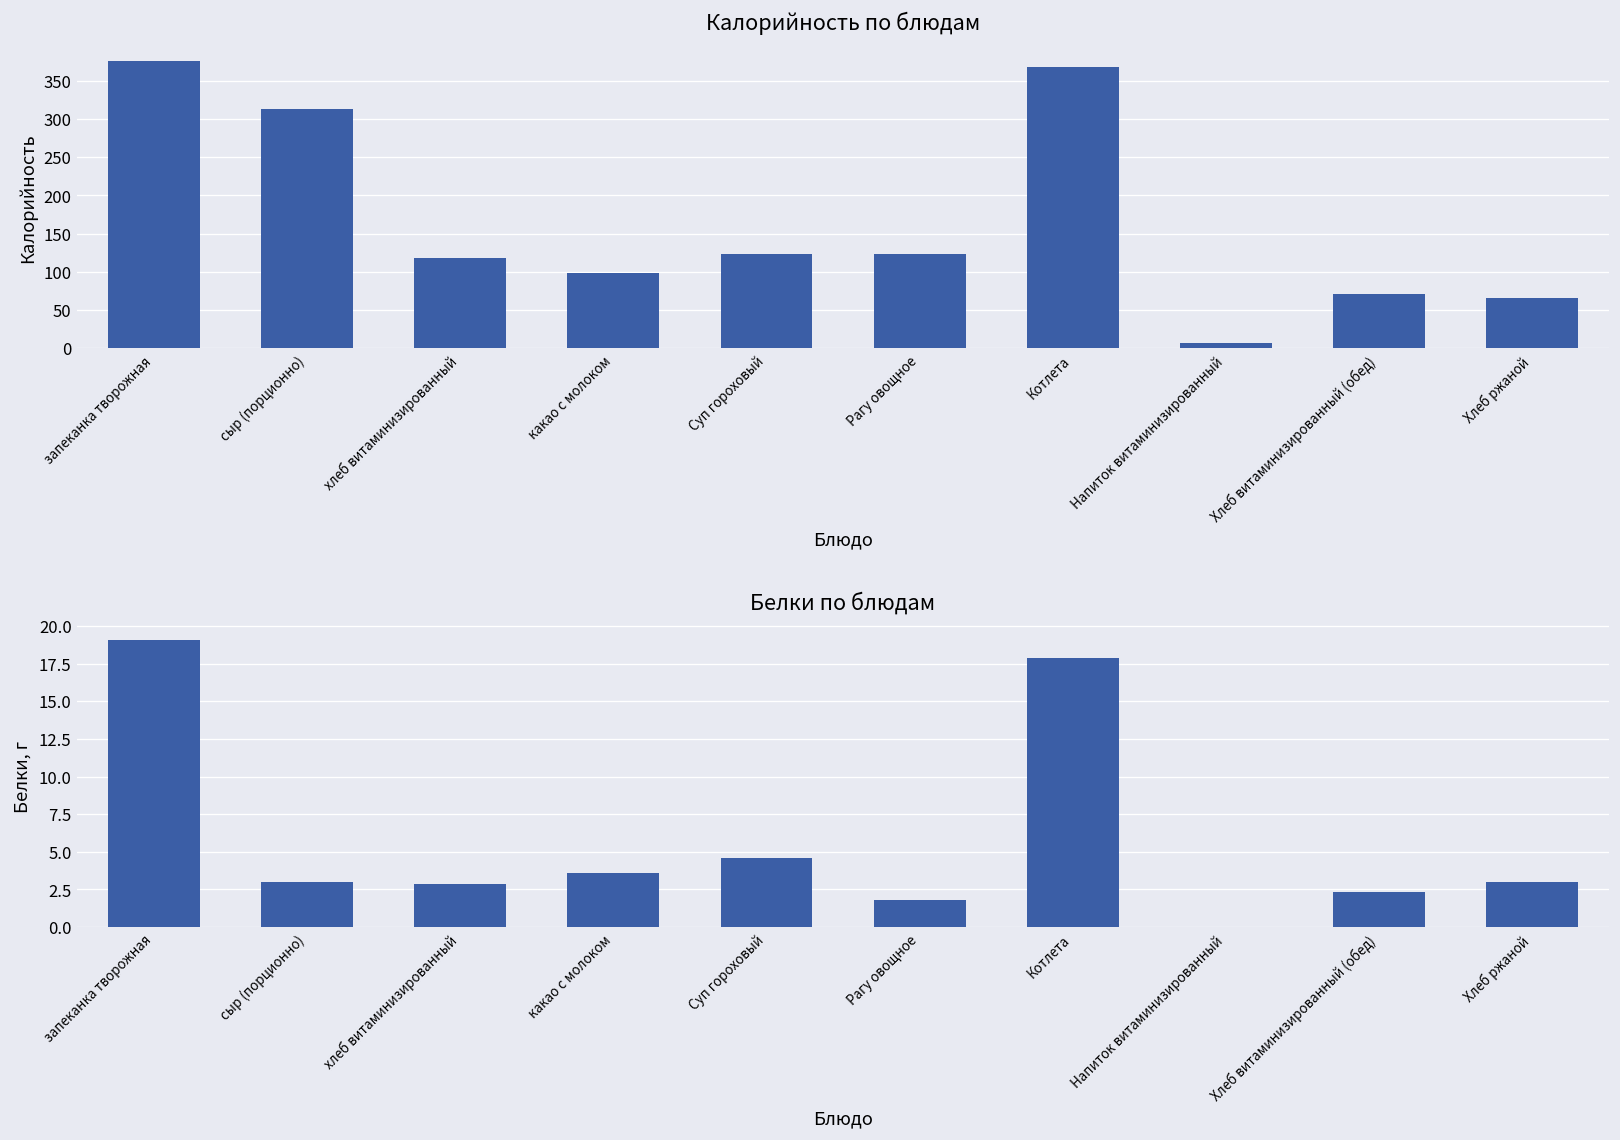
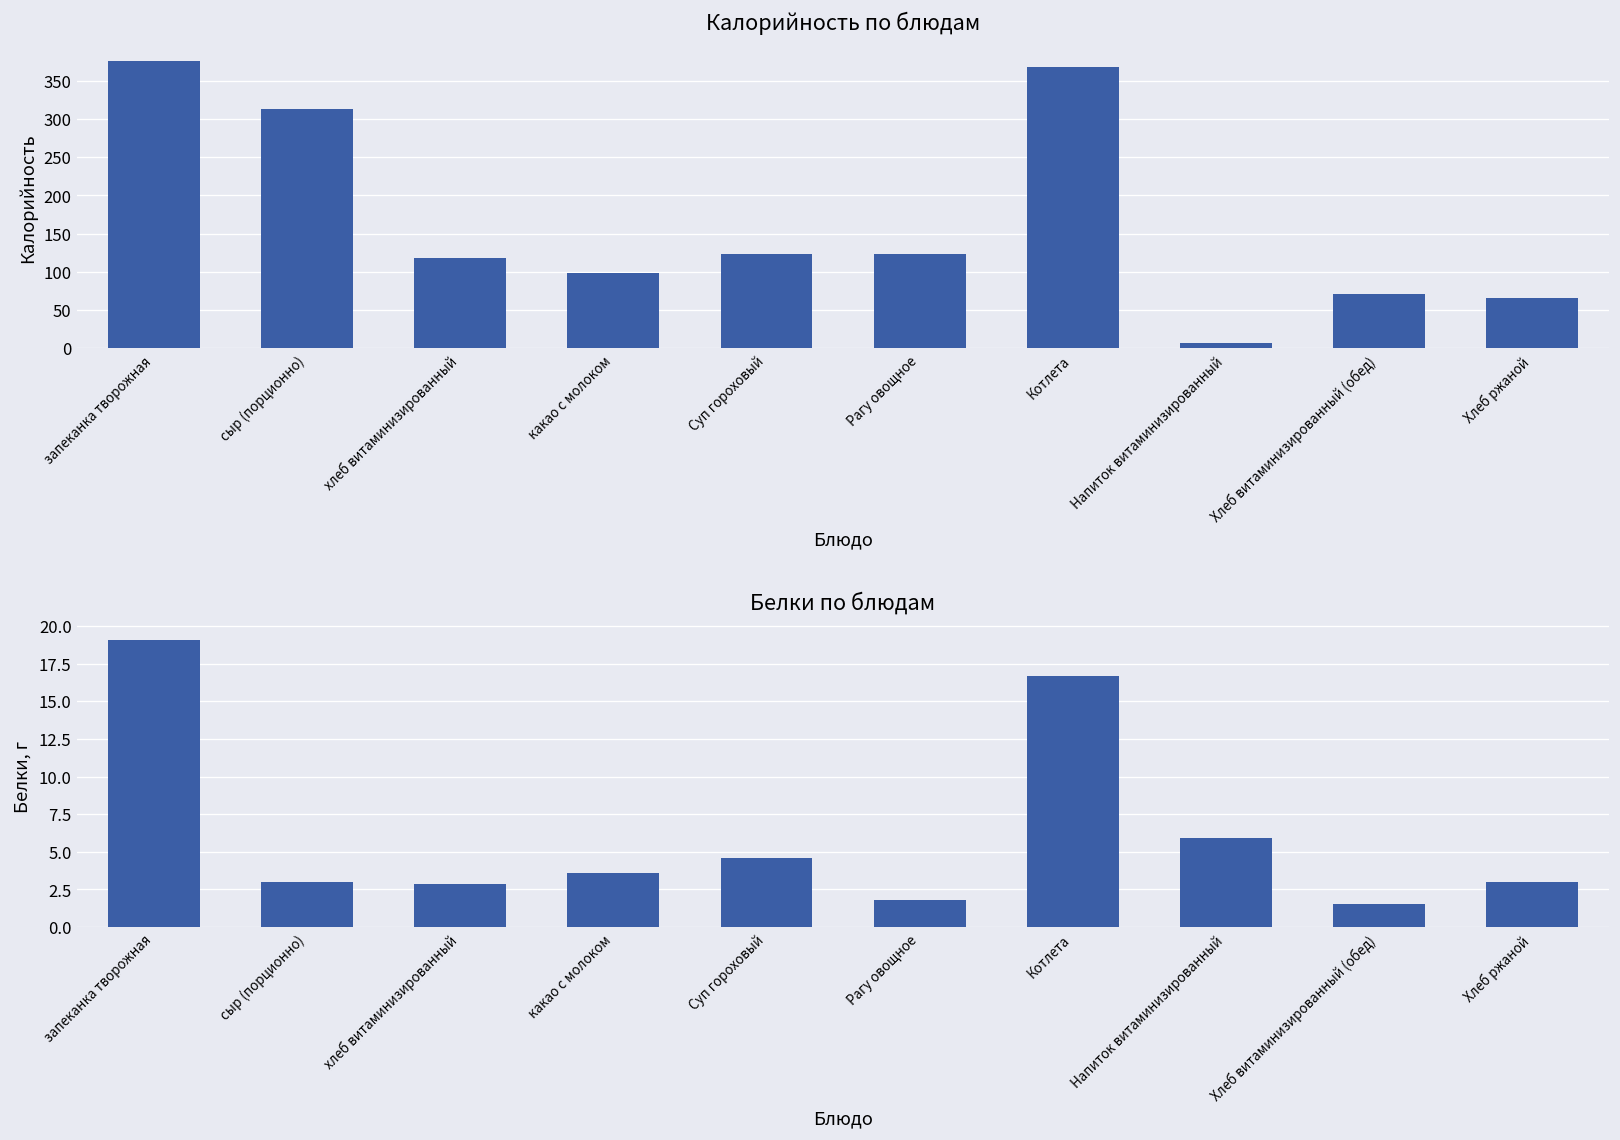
  {
    "Калорийность по блюдам": {
      "запеканка творожная": 380,
      "сыр (порционно)": 310,
      "хлеб витаминизированный": 120,
      "какао с молоком": 100,
      "Суп гороховый": 120,
      "Рагу овощное": 120,
      "Котлета": 370,
      "Напиток витаминизированный": 10,
      "Хлеб витаминизированный (обед)": 70,
      "Хлеб ржаной": 70
    },
    "Белки по блюдам": {
      "запеканка творожная": 19.1,
      "сыр (порционно)": 3.0,
      "хлеб витаминизированный": 2.8,
      "какао с молоком": 3.6,
      "Суп гороховый": 4.6,
      "Рагу овощное": 1.8,
-     "Котлета": 17.9,
-     "Напиток витаминизированный": 0.0,
-     "Хлеб витаминизированный (обед)": 2.3,
+     "Котлета": 16.7,
+     "Напиток витаминизированный": 5.9,
+     "Хлеб витаминизированный (обед)": 1.5,
      "Хлеб ржаной": 3.0
    }
  }
